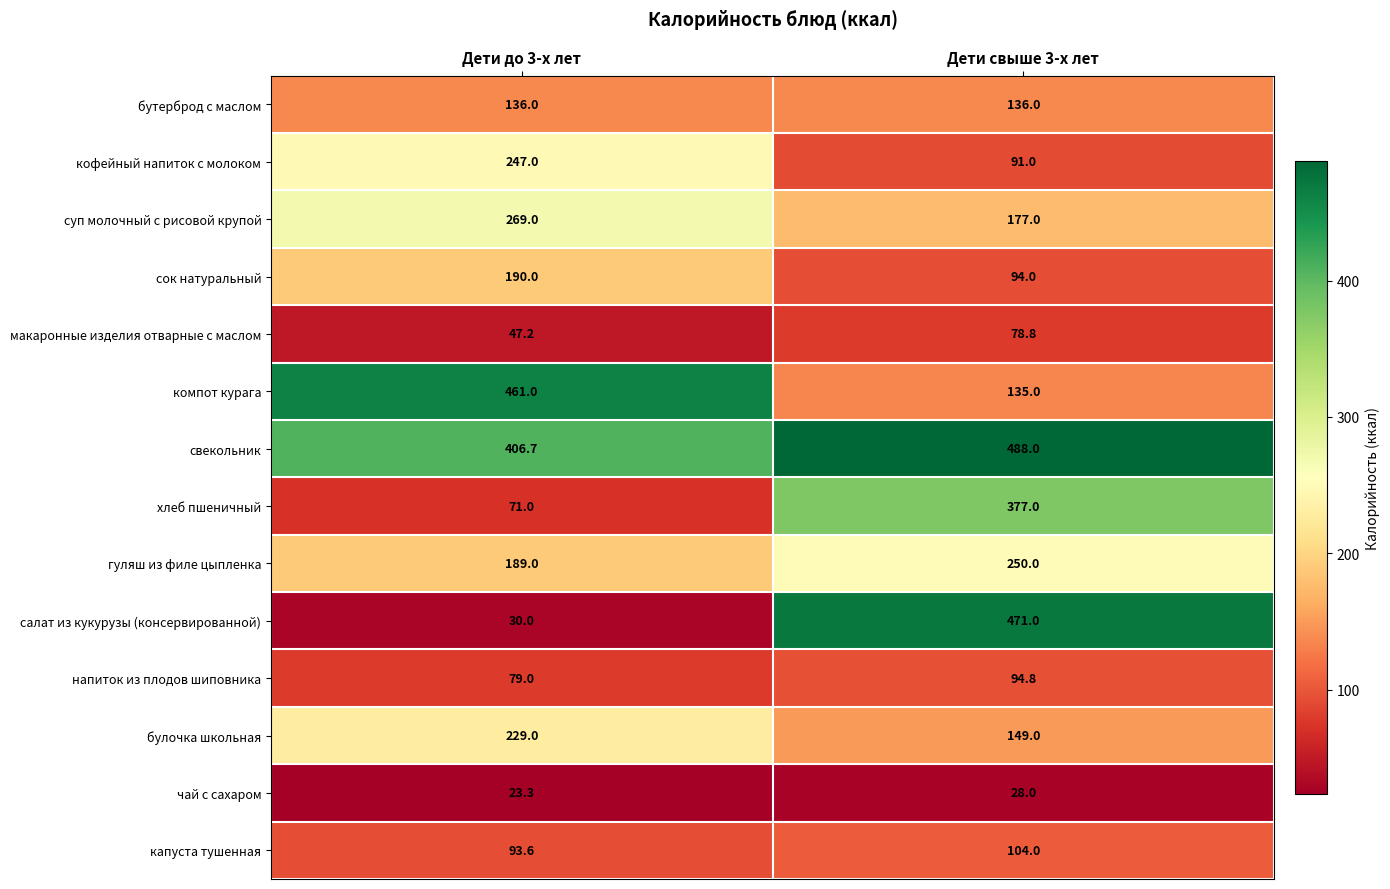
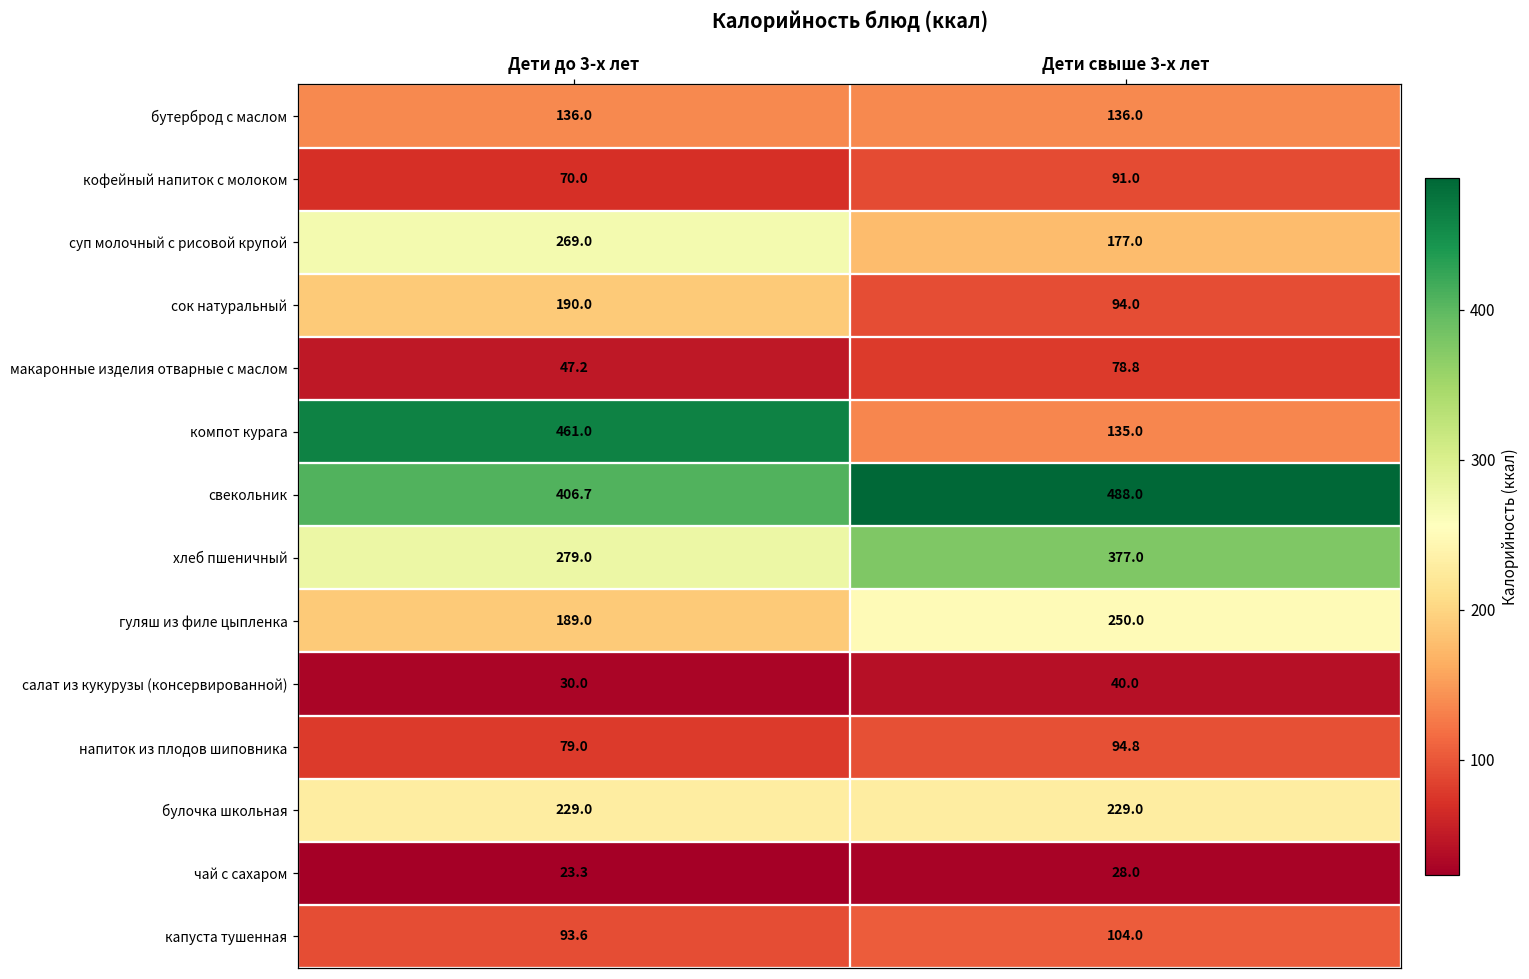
  {
    "бутерброд с маслом": {
      "Дети до 3-х лет": 136.0,
      "Дети свыше 3-х лет": 136.0
    },
    "кофейный напиток с молоком": {
-     "Дети до 3-х лет": 247.0,
+     "Дети до 3-х лет": 70.0,
      "Дети свыше 3-х лет": 91.0
    },
    "суп молочный с рисовой крупой": {
      "Дети до 3-х лет": 269.0,
      "Дети свыше 3-х лет": 177.0
    },
    "сок натуральный": {
      "Дети до 3-х лет": 190.0,
      "Дети свыше 3-х лет": 94.0
    },
    "макаронные изделия отварные с маслом": {
      "Дети до 3-х лет": 47.2,
      "Дети свыше 3-х лет": 78.8
    },
    "компот курага": {
      "Дети до 3-х лет": 461.0,
      "Дети свыше 3-х лет": 135.0
    },
    "свекольник": {
      "Дети до 3-х лет": 406.7,
      "Дети свыше 3-х лет": 488.0
    },
    "хлеб пшеничный": {
-     "Дети до 3-х лет": 71.0,
+     "Дети до 3-х лет": 279.0,
      "Дети свыше 3-х лет": 377.0
    },
    "гуляш из филе цыпленка": {
      "Дети до 3-х лет": 189.0,
      "Дети свыше 3-х лет": 250.0
    },
    "салат из кукурузы (консервированной)": {
      "Дети до 3-х лет": 30.0,
-     "Дети свыше 3-х лет": 471.0
+     "Дети свыше 3-х лет": 40.0
    },
    "напиток из плодов шиповника": {
      "Дети до 3-х лет": 79.0,
      "Дети свыше 3-х лет": 94.8
    },
    "булочка школьная": {
      "Дети до 3-х лет": 229.0,
-     "Дети свыше 3-х лет": 149.0
+     "Дети свыше 3-х лет": 229.0
    },
    "чай с сахаром": {
      "Дети до 3-х лет": 23.3,
      "Дети свыше 3-х лет": 28.0
    },
    "капуста тушенная": {
      "Дети до 3-х лет": 93.6,
      "Дети свыше 3-х лет": 104.0
    }
  }
